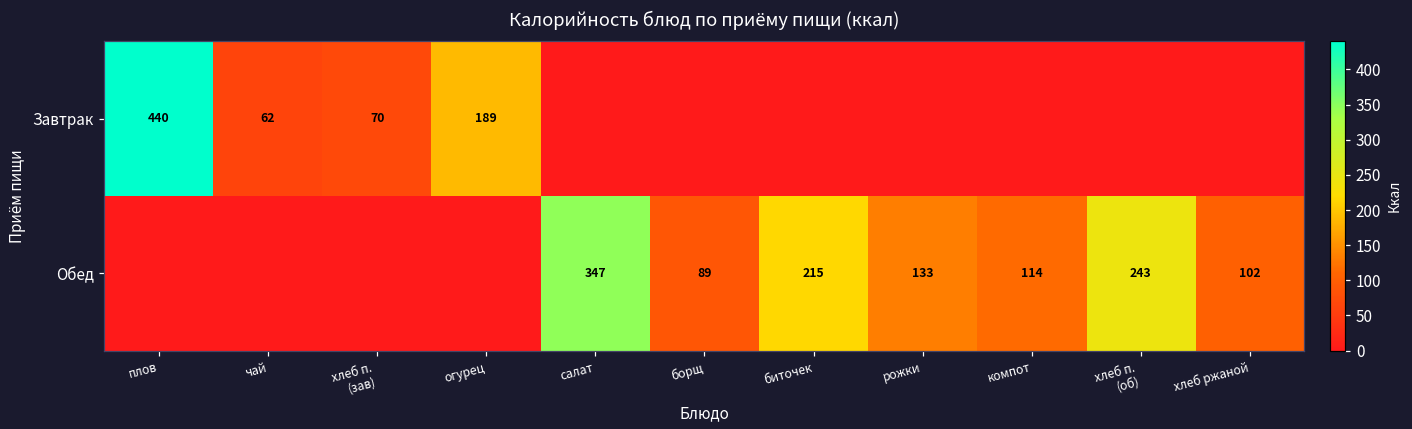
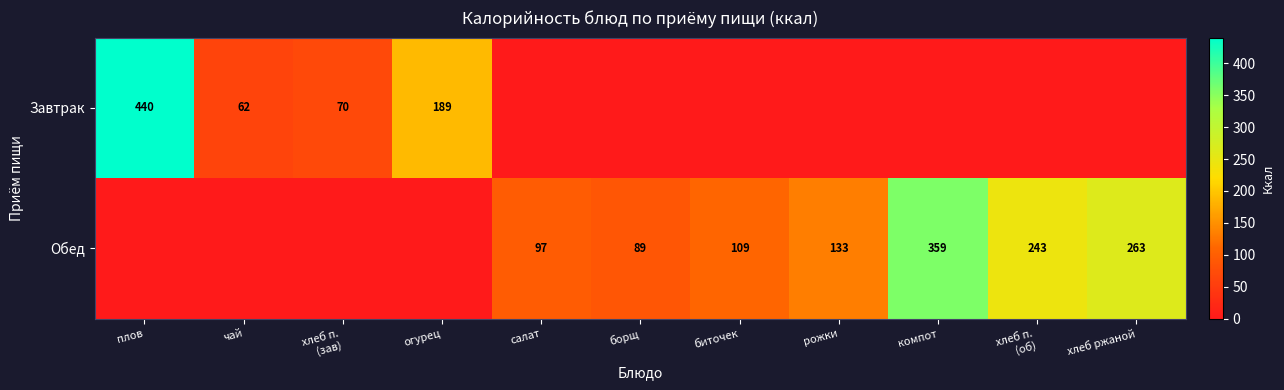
  {
    "Завтрак": {
      "плов": 440,
      "чай": 62,
      "хлеб п. (зав)": 70,
      "огурец": 189
    },
    "Обед": {
-     "салат": 347,
+     "салат": 97,
      "борщ": 89,
-     "биточек": 215,
+     "биточек": 109,
      "рожки": 133,
-     "компот": 114,
+     "компот": 359,
      "хлеб п. (об)": 243,
-     "хлеб ржаной": 102
+     "хлеб ржаной": 263
    }
  }
